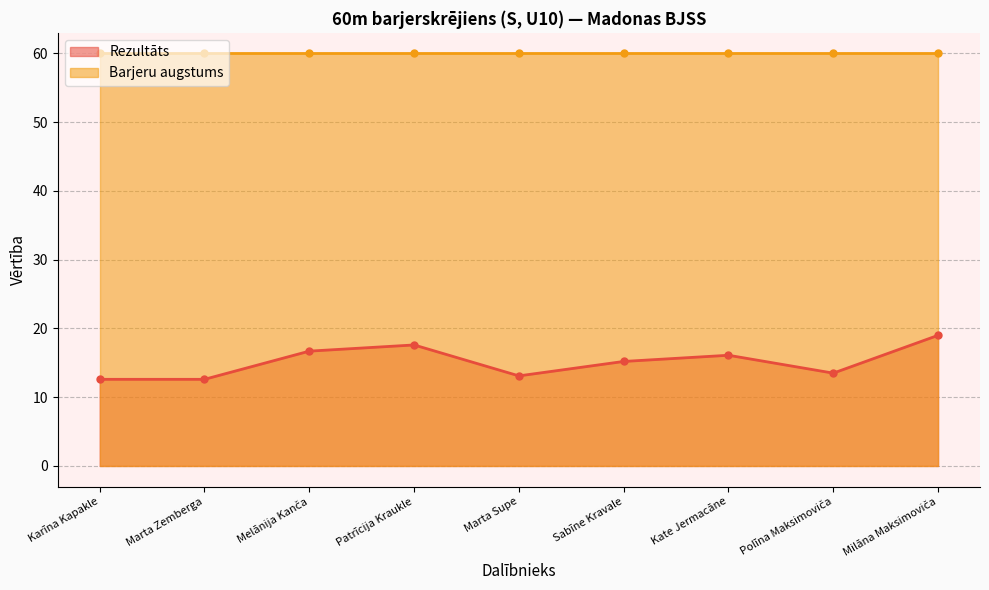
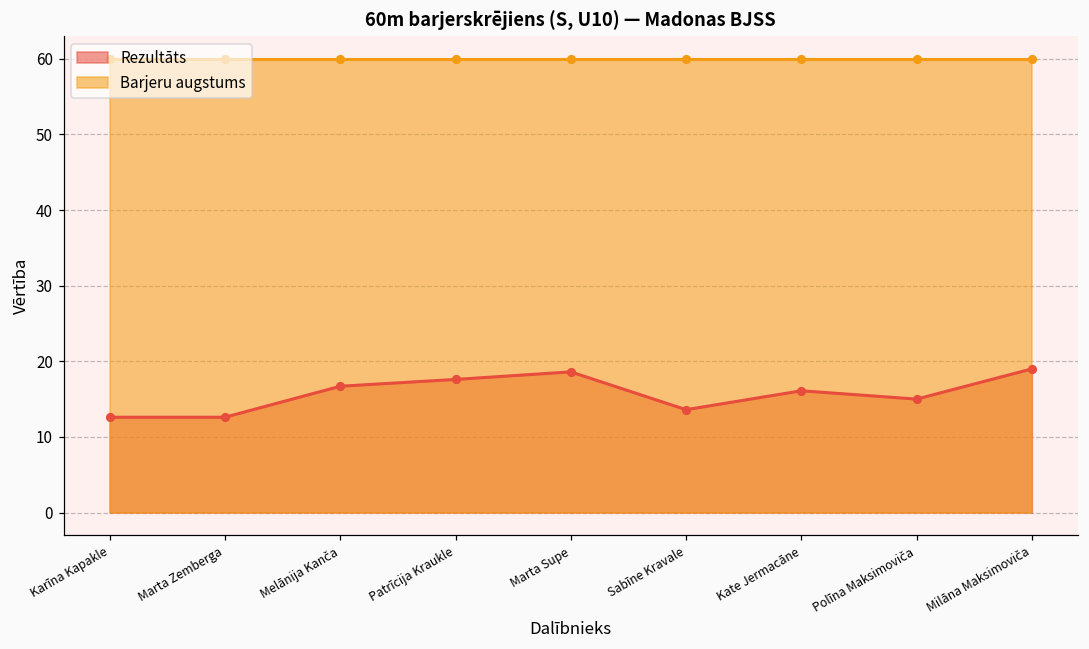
  {
    "Rezultāts": {
      "Karīna Kapakle": 13,
      "Marta Zemberga": 13,
      "Melānija Kanča": 17,
      "Patrīcija Kraukle": 18,
-     "Marta Supe": 13,
-     "Sabīne Kravale": 15,
+     "Marta Supe": 19,
+     "Sabīne Kravale": 14,
      "Kate Jermacāne": 16,
-     "Polīna Maksimoviča": 14,
+     "Polīna Maksimoviča": 15,
      "Milāna Maksimoviča": 19
    },
    "Barjeru augstums": {
      "Melānija Kanča": 60,
      "Patrīcija Kraukle": 60,
      "Marta Supe": 60,
      "Sabīne Kravale": 60,
      "Kate Jermacāne": 60,
      "Polīna Maksimoviča": 60,
      "Milāna Maksimoviča": 60
    }
  }
